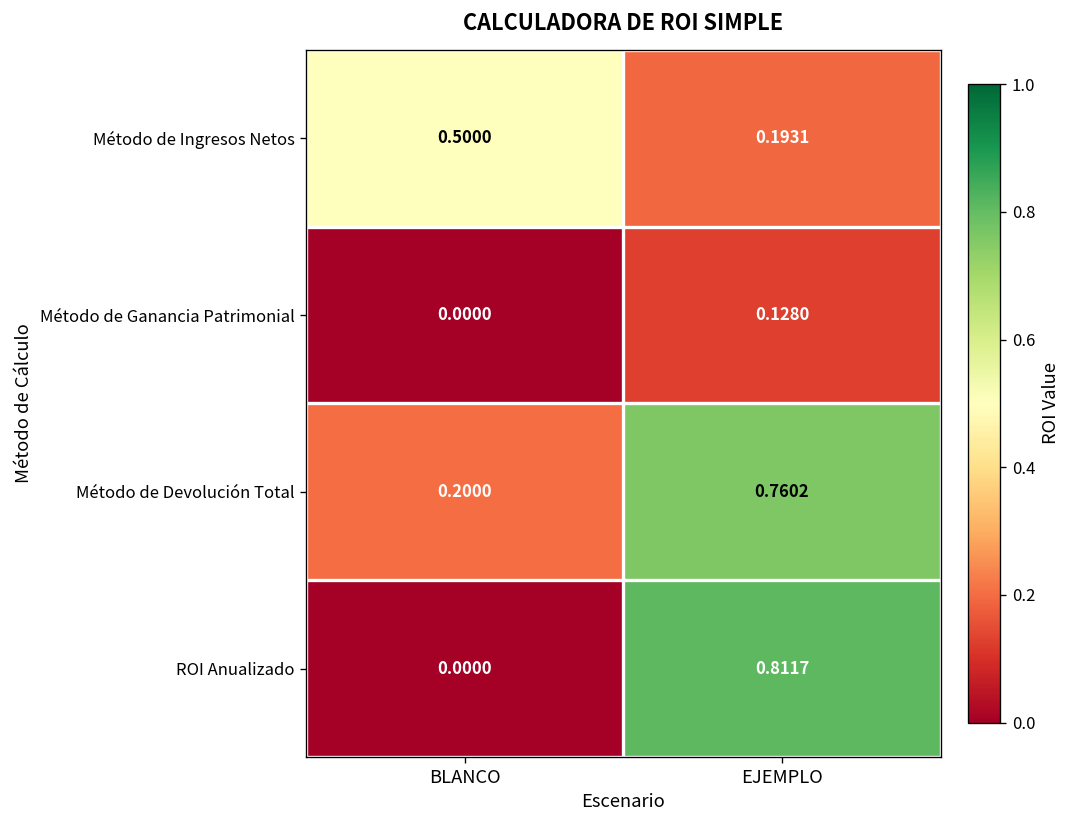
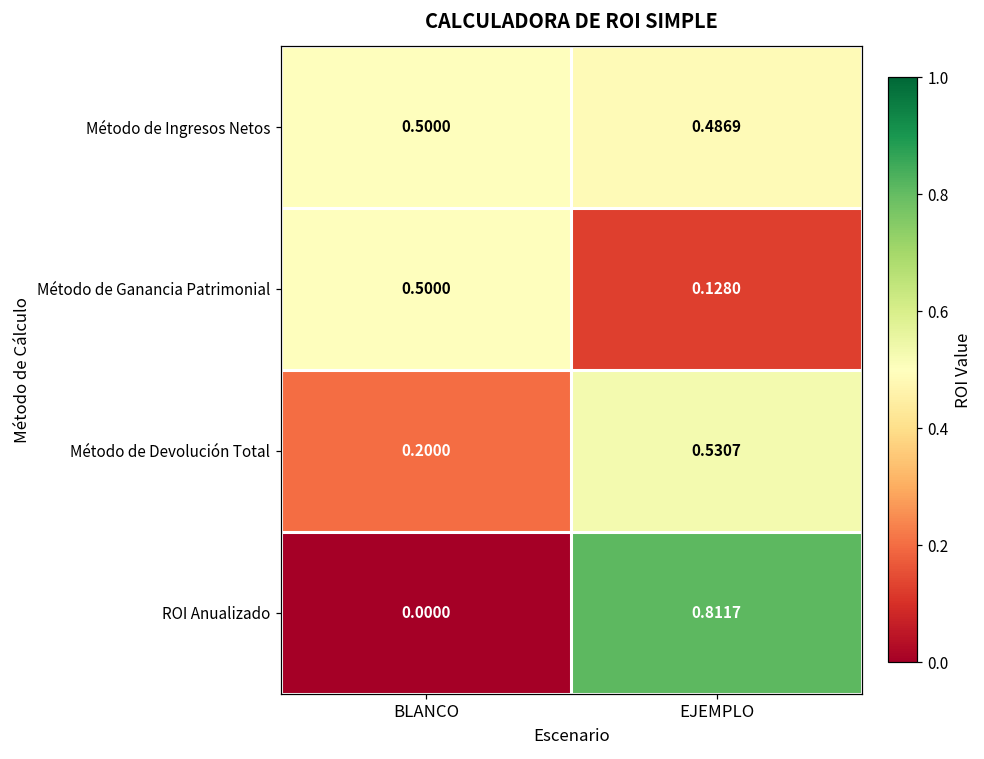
  {
    "Método de Ingresos Netos": {
      "BLANCO": 0.5000,
-     "EJEMPLO": 0.1931
+     "EJEMPLO": 0.4869
    },
    "Método de Ganancia Patrimonial": {
-     "BLANCO": 0.0000,
+     "BLANCO": 0.5000,
      "EJEMPLO": 0.1280
    },
    "Método de Devolución Total": {
      "BLANCO": 0.2000,
-     "EJEMPLO": 0.7602
+     "EJEMPLO": 0.5307
    },
    "ROI Anualizado": {
      "BLANCO": 0.0000,
      "EJEMPLO": 0.8117
    }
  }
